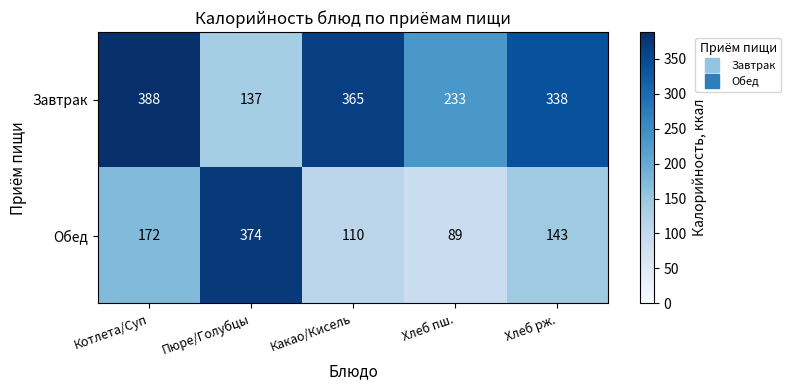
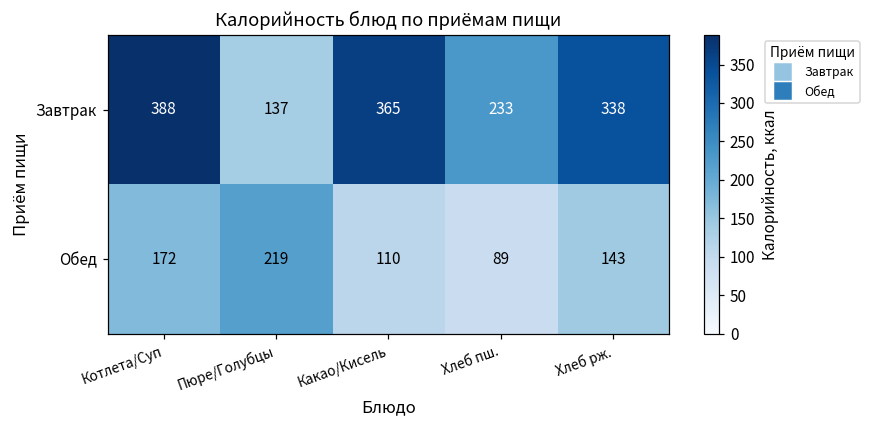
  {
    "Завтрак": {
      "Котлета/Суп": 388,
      "Пюре/Голубцы": 137,
      "Какао/Кисель": 365,
      "Хлеб пш.": 233,
      "Хлеб рж.": 338
    },
    "Обед": {
      "Котлета/Суп": 172,
-     "Пюре/Голубцы": 374,
+     "Пюре/Голубцы": 219,
      "Какао/Кисель": 110,
      "Хлеб пш.": 89,
      "Хлеб рж.": 143
    }
  }
